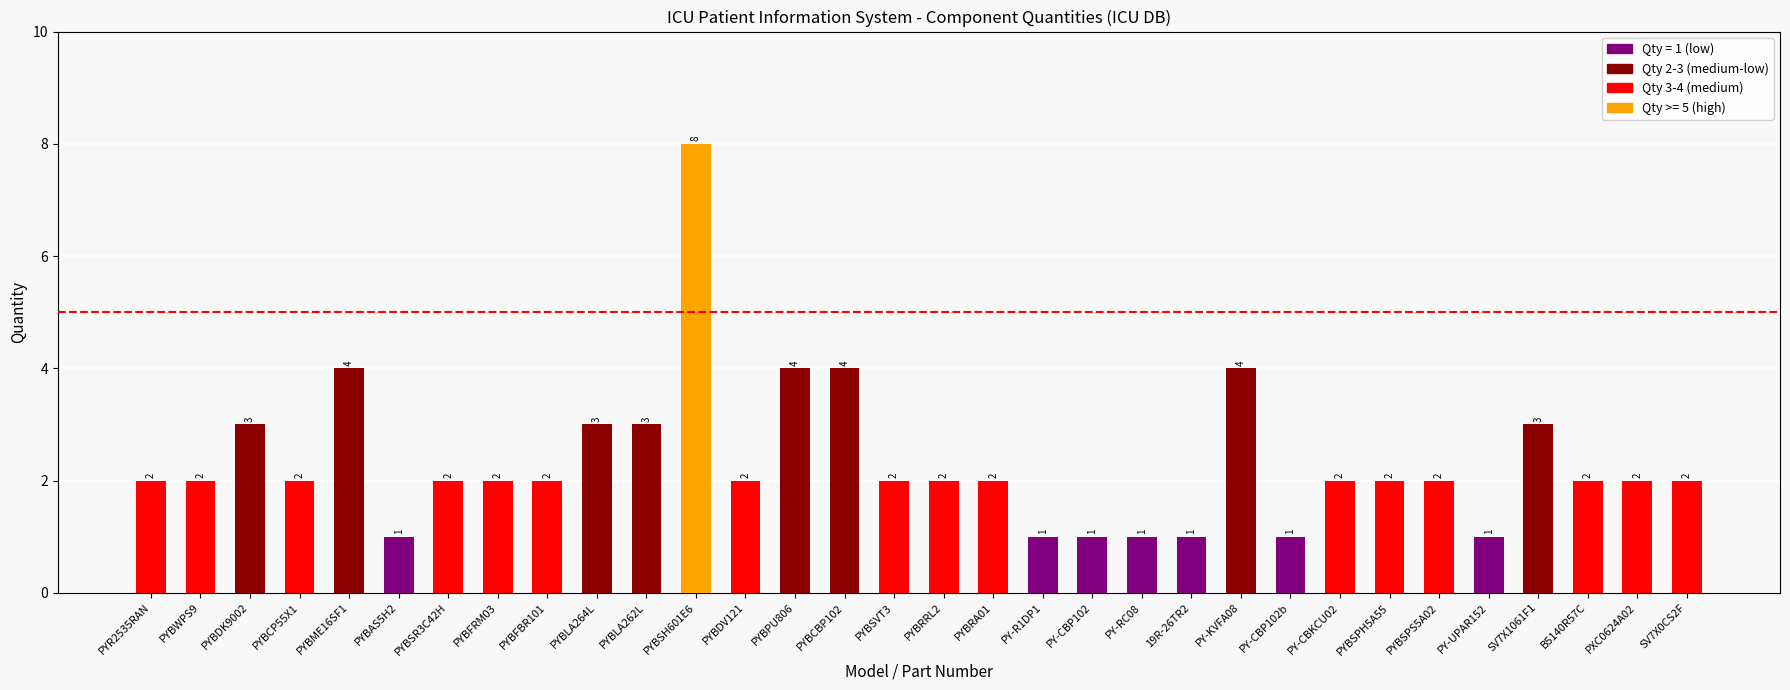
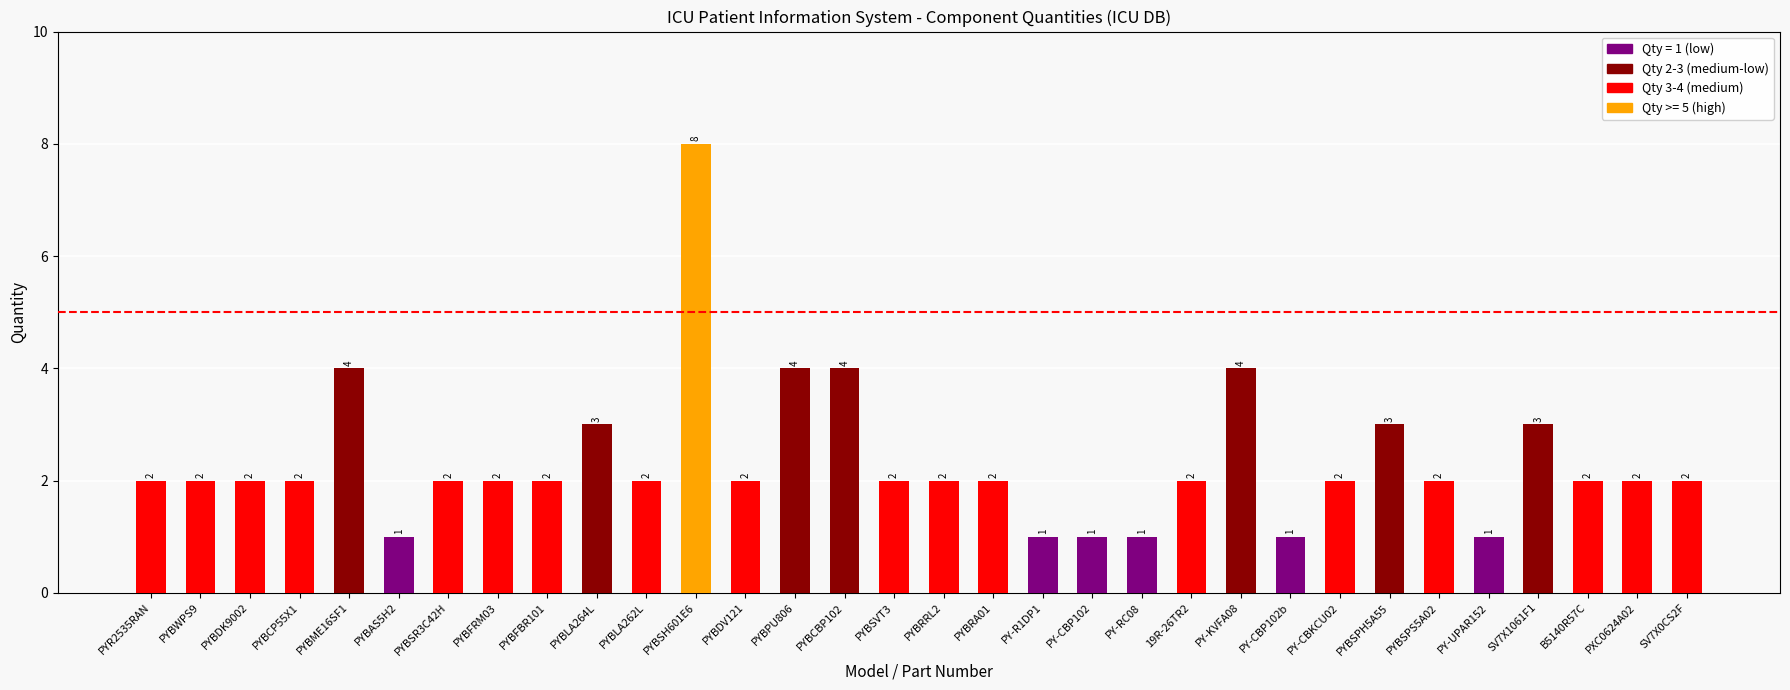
  {
    "PYR2535RAN": 2,
    "PYBWPS9": 2,
-   "PYBDK9002": 3,
+   "PYBDK9002": 2,
    "PYBCP55X1": 2,
    "PYBME16SF1": 4,
    "PYBAS5H2": 1,
    "PYBSR3C42H": 2,
    "PYBFRM03": 2,
    "PYBFBR101": 2,
    "PYBLA264L": 3,
-   "PYBLA262L": 3,
+   "PYBLA262L": 2,
    "PYBSH601E6": 8,
    "PYBDV121": 2,
    "PYBPU806": 4,
    "PYBCBP102": 4,
    "PYBSVT3": 2,
    "PYBRRL2": 2,
    "PYBRA01": 2,
    "PY-R1DP1": 1,
    "PY-CBP102": 1,
    "PY-RC08": 1,
-   "19R-26TR2": 1,
+   "19R-26TR2": 2,
    "PY-KVFA08": 4,
    "PY-CBP102b": 1,
    "PY-CBKCU02": 2,
-   "PYBSPH5A55": 2,
+   "PYBSPH5A55": 3,
    "PYBSPS5A02": 2,
    "PY-UPAR152": 1,
    "SV7X1061F1": 3,
    "B5140R57C": 2,
    "PXC0624A02": 2,
    "SV7X0CS2F": 2
  }
